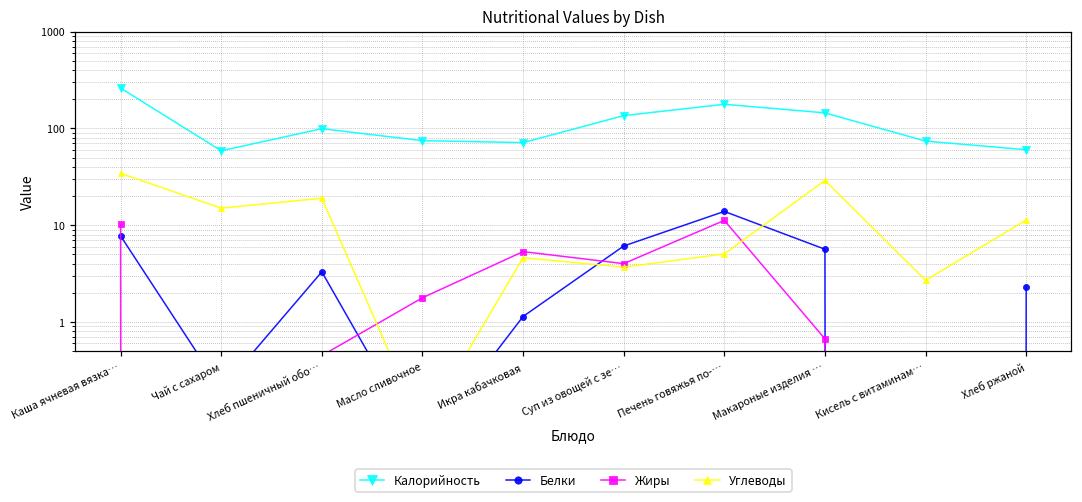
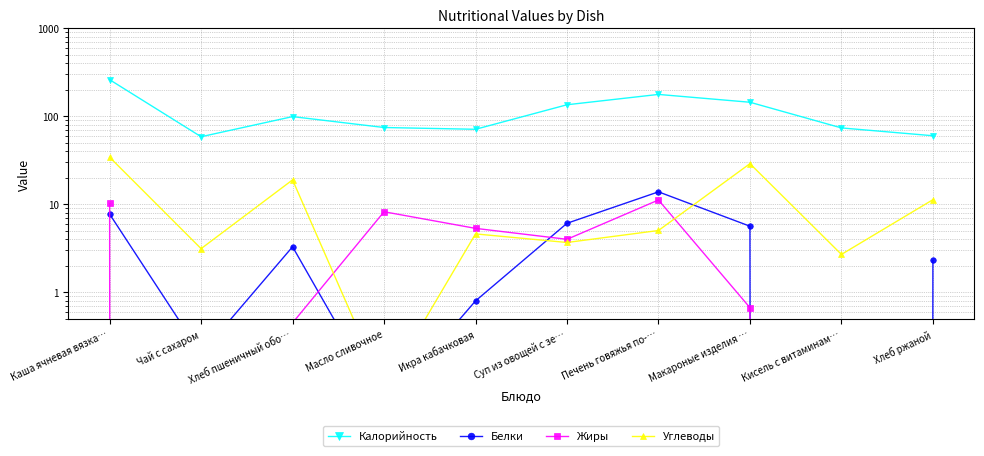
  {
    "Калорийность": {
      "Каша ячневая вязка…": 260,
      "Чай с сахаром": 60,
      "Хлеб пшеничный обо…": 100,
      "Масло сливочное": 70,
      "Икра кабачковая": 70,
      "Суп из овощей с зе…": 140,
      "Печень говяжья по-…": 180,
      "Макароные изделия …": 140,
      "Кисель с витаминам…": 70,
      "Хлеб ржаной": 60
    },
    "Белки": {
      "Каша ячневая вязка…": 8,
      "Хлеб пшеничный обо…": 3.3,
-     "Икра кабачковая": 1.1,
+     "Икра кабачковая": 0.8,
      "Суп из овощей с зе…": 6,
      "Печень говяжья по-…": 14,
      "Макароные изделия …": 6,
      "Хлеб ржаной": 2.3
    },
    "Жиры": {
      "Каша ячневая вязка…": 10,
-     "Масло сливочное": 1.8,
+     "Масло сливочное": 8,
      "Икра кабачковая": 5,
      "Суп из овощей с зе…": 4,
      "Печень говяжья по-…": 11,
      "Макароные изделия …": 0.7
    },
    "Углеводы": {
      "Каша ячневая вязка…": 34,
-     "Чай с сахаром": 15,
+     "Чай с сахаром": 3.1,
      "Хлеб пшеничный обо…": 19,
      "Икра кабачковая": 5,
      "Суп из овощей с зе…": 3.7,
      "Печень говяжья по-…": 5,
      "Макароные изделия …": 29,
      "Кисель с витаминам…": 2.7,
      "Хлеб ржаной": 11
    }
  }
